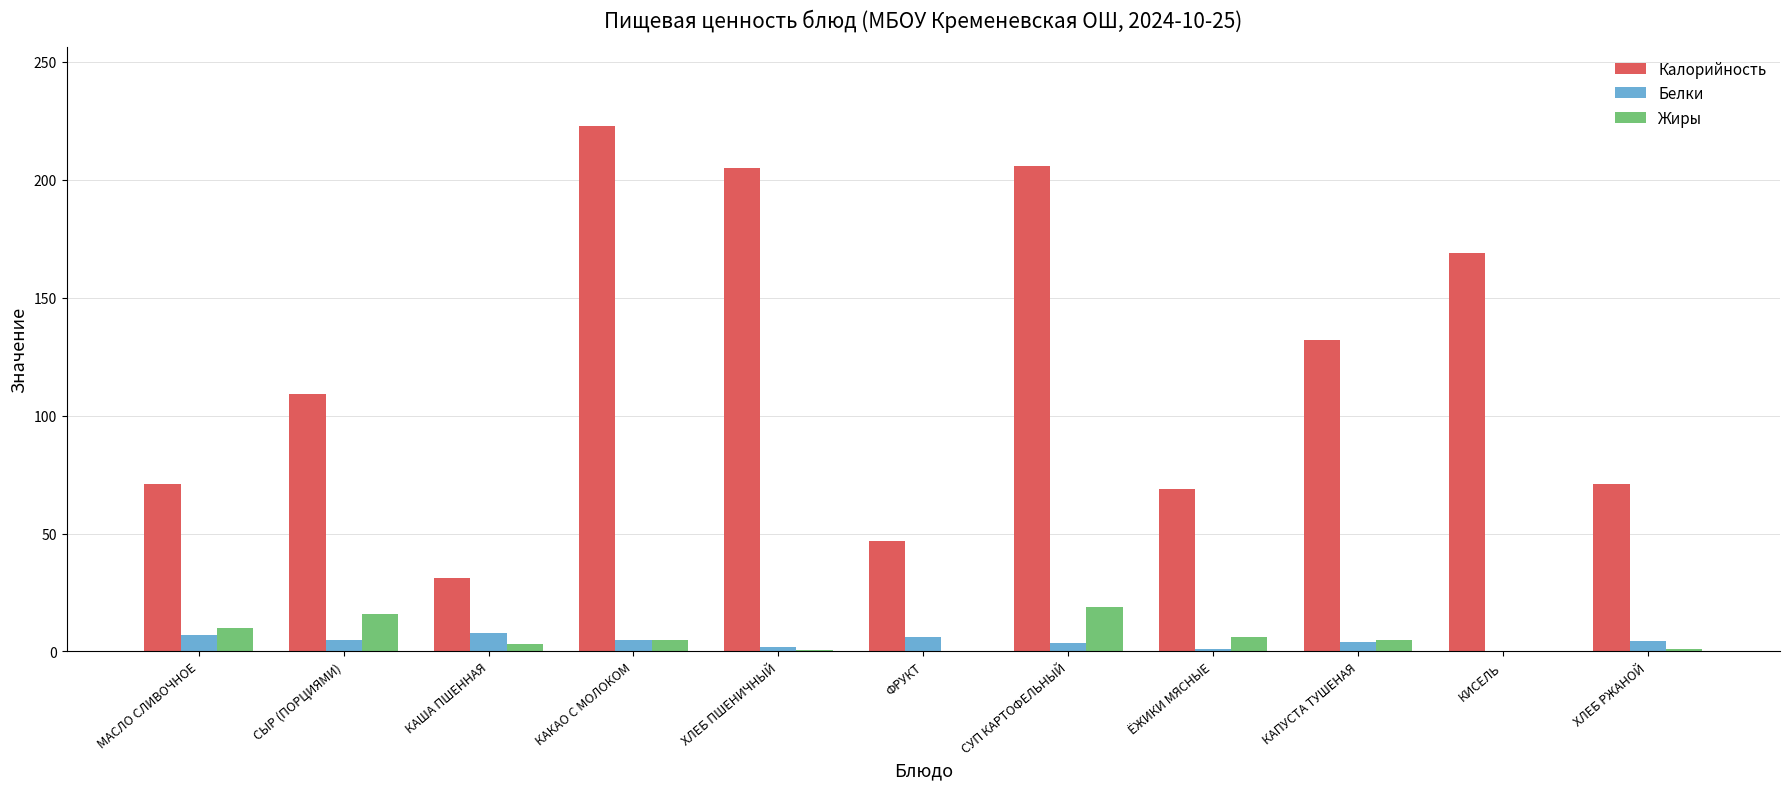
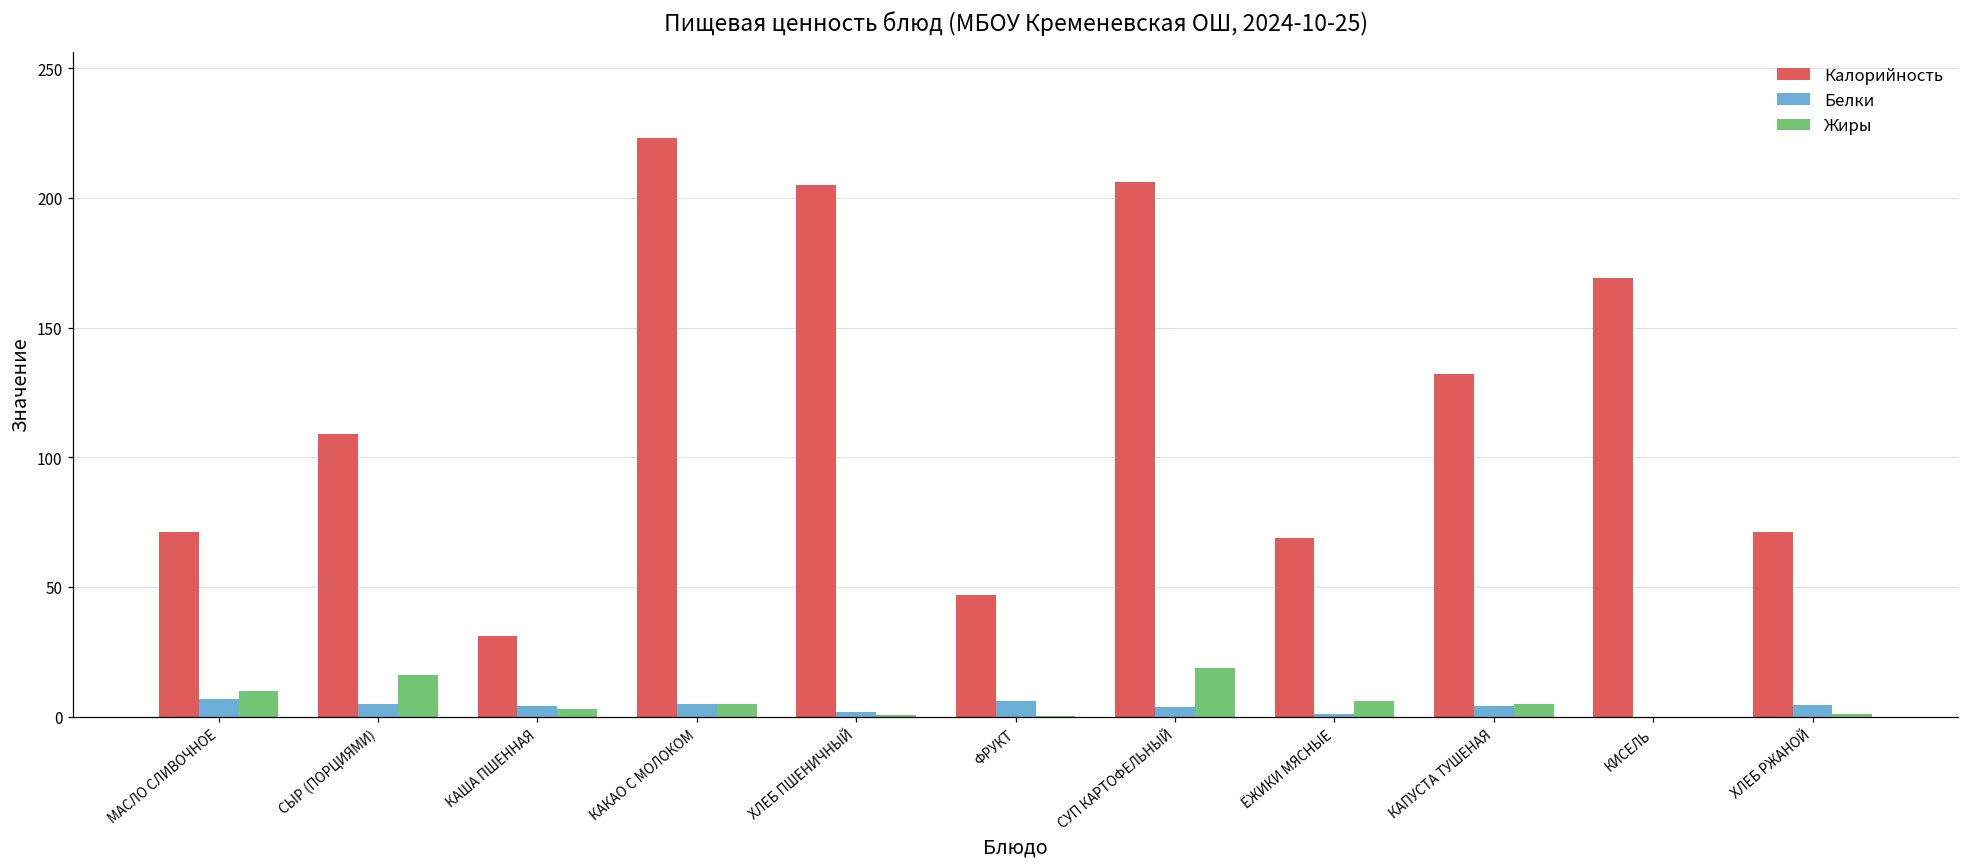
  {
    "Калорийность": {
      "МАСЛО СЛИВОЧНОЕ": 71,
      "СЫР (ПОРЦИЯМИ)": 109,
      "КАША ПШЕННАЯ": 31,
      "КАКАО С МОЛОКОМ": 223,
      "ХЛЕБ ПШЕНИЧНЫЙ": 205,
      "ФРУКТ": 47,
      "СУП КАРТОФЕЛЬНЫЙ": 206,
      "ЁЖИКИ МЯСНЫЕ": 69,
      "КАПУСТА ТУШЕНАЯ": 132,
      "КИСЕЛЬ": 169,
      "ХЛЕБ РЖАНОЙ": 71
    },
    "Белки": {
      "МАСЛО СЛИВОЧНОЕ": 7,
      "СЫР (ПОРЦИЯМИ)": 5,
-     "КАША ПШЕННАЯ": 8,
+     "КАША ПШЕННАЯ": 4,
      "КАКАО С МОЛОКОМ": 5,
      "ХЛЕБ ПШЕНИЧНЫЙ": 2,
      "ФРУКТ": 6,
      "СУП КАРТОФЕЛЬНЫЙ": 4,
      "КАПУСТА ТУШЕНАЯ": 4,
      "КИСЕЛЬ": 0,
      "ХЛЕБ РЖАНОЙ": 5
    },
    "Жиры": {
      "МАСЛО СЛИВОЧНОЕ": 10,
      "СЫР (ПОРЦИЯМИ)": 16,
      "КАША ПШЕННАЯ": 3,
      "КАКАО С МОЛОКОМ": 5,
      "СУП КАРТОФЕЛЬНЫЙ": 19,
      "ЁЖИКИ МЯСНЫЕ": 6,
      "КАПУСТА ТУШЕНАЯ": 5,
      "КИСЕЛЬ": 0
    }
  }
